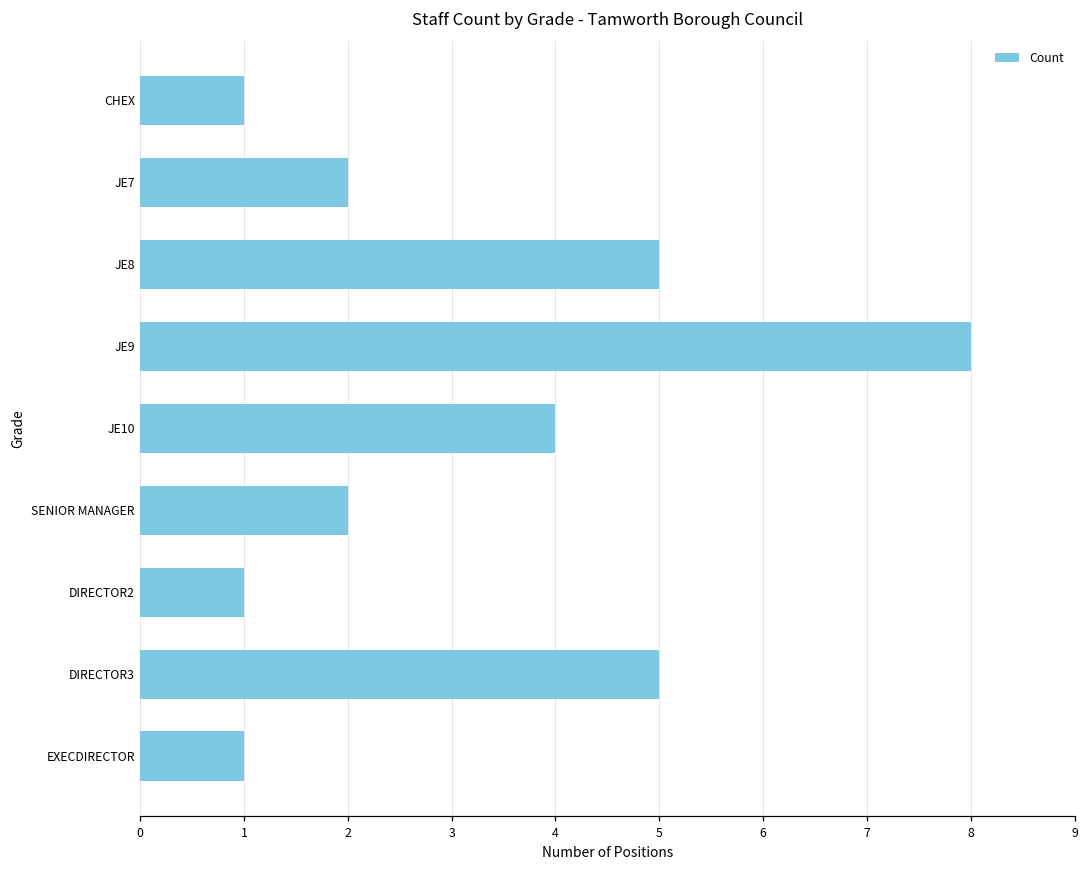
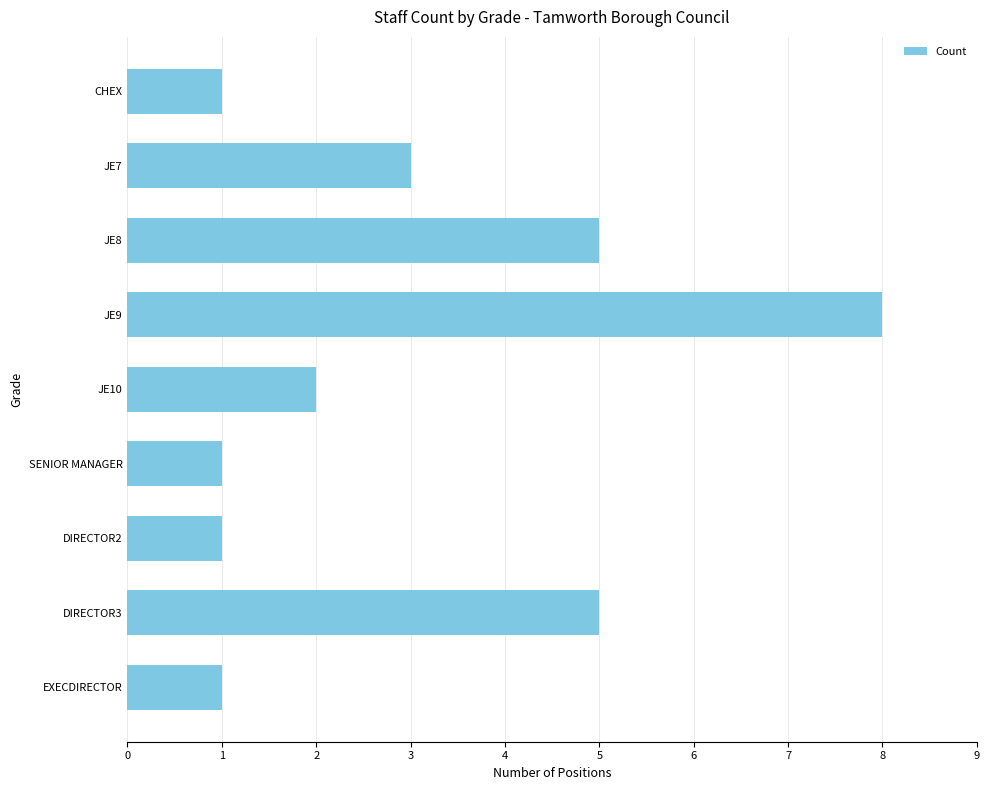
  {
    "CHEX": 1,
-   "JE7": 2,
+   "JE7": 3,
    "JE8": 5,
    "JE9": 8,
-   "JE10": 4,
-   "SENIOR MANAGER": 2,
+   "JE10": 2,
+   "SENIOR MANAGER": 1,
    "DIRECTOR2": 1,
    "DIRECTOR3": 5,
    "EXECDIRECTOR": 1
  }
